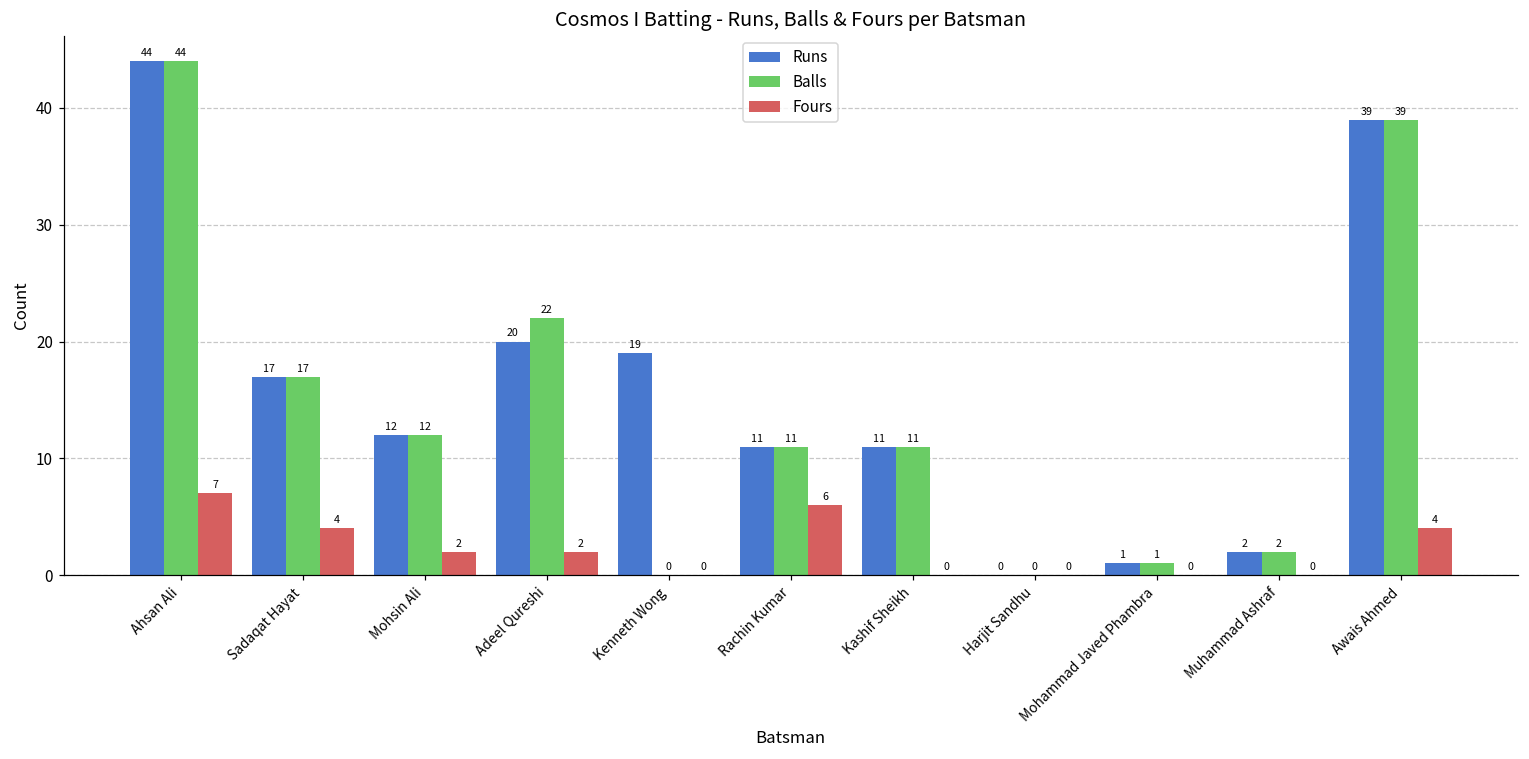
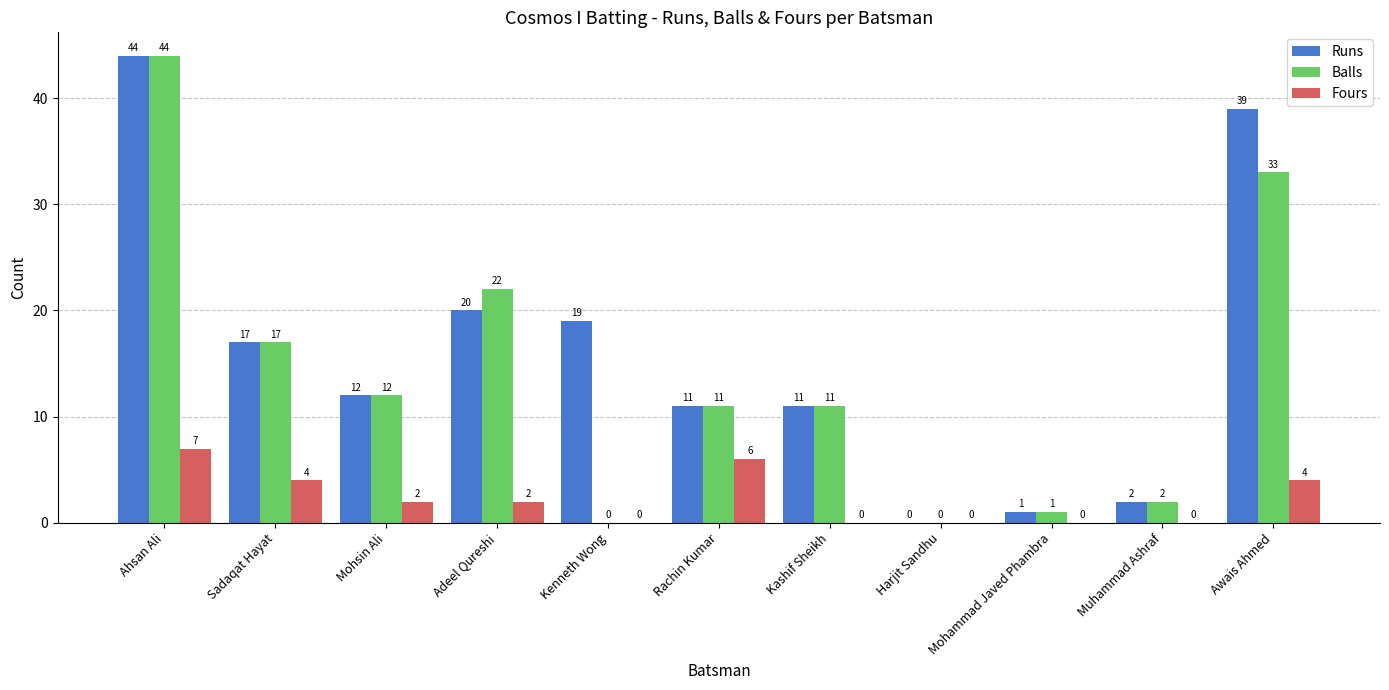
  {
    "Runs": {
      "Ahsan Ali": 44,
      "Sadaqat Hayat": 17,
      "Mohsin Ali": 12,
      "Adeel Qureshi": 20,
      "Kenneth Wong": 19,
      "Rachin Kumar": 11,
      "Kashif Sheikh": 11,
      "Harjit Sandhu": 0,
      "Mohammad Javed Phambra": 1,
      "Muhammad Ashraf": 2,
      "Awais Ahmed": 39
    },
    "Balls": {
      "Ahsan Ali": 44,
      "Sadaqat Hayat": 17,
      "Mohsin Ali": 12,
      "Adeel Qureshi": 22,
      "Kenneth Wong": 0,
      "Rachin Kumar": 11,
      "Kashif Sheikh": 11,
      "Harjit Sandhu": 0,
      "Mohammad Javed Phambra": 1,
      "Muhammad Ashraf": 2,
-     "Awais Ahmed": 39
+     "Awais Ahmed": 33
    },
    "Fours": {
      "Ahsan Ali": 7,
      "Sadaqat Hayat": 4,
      "Mohsin Ali": 2,
      "Adeel Qureshi": 2,
      "Kenneth Wong": 0,
      "Rachin Kumar": 6,
      "Kashif Sheikh": 0,
      "Harjit Sandhu": 0,
      "Mohammad Javed Phambra": 0,
      "Muhammad Ashraf": 0,
      "Awais Ahmed": 4
    }
  }
